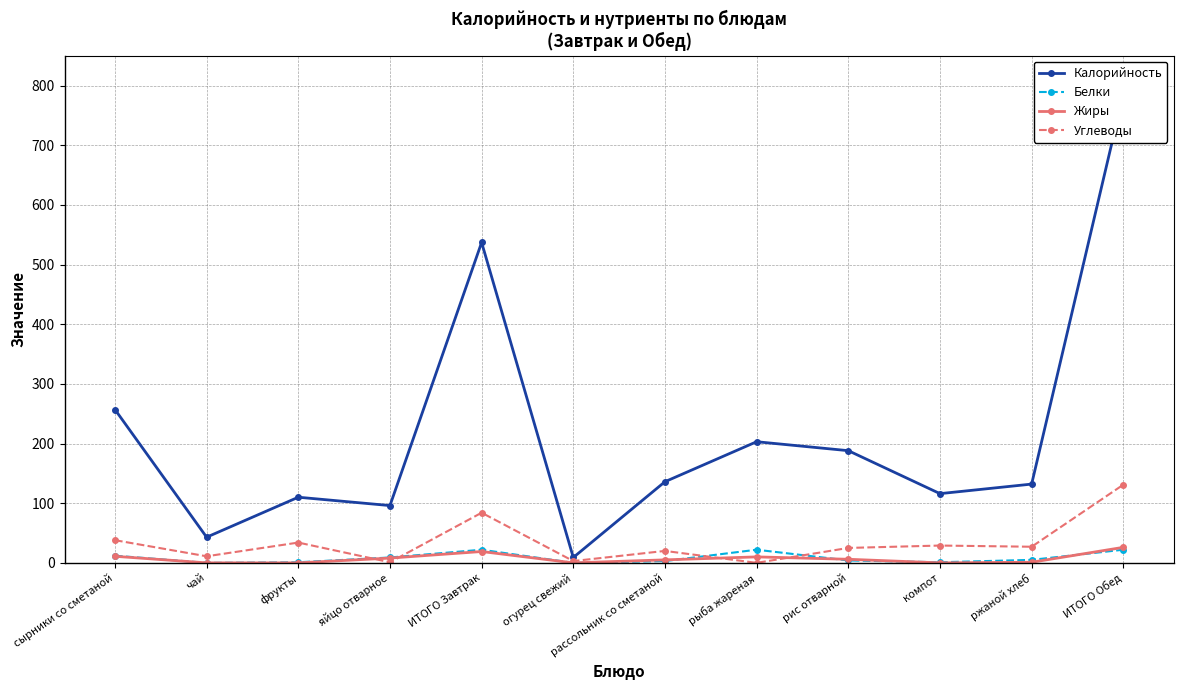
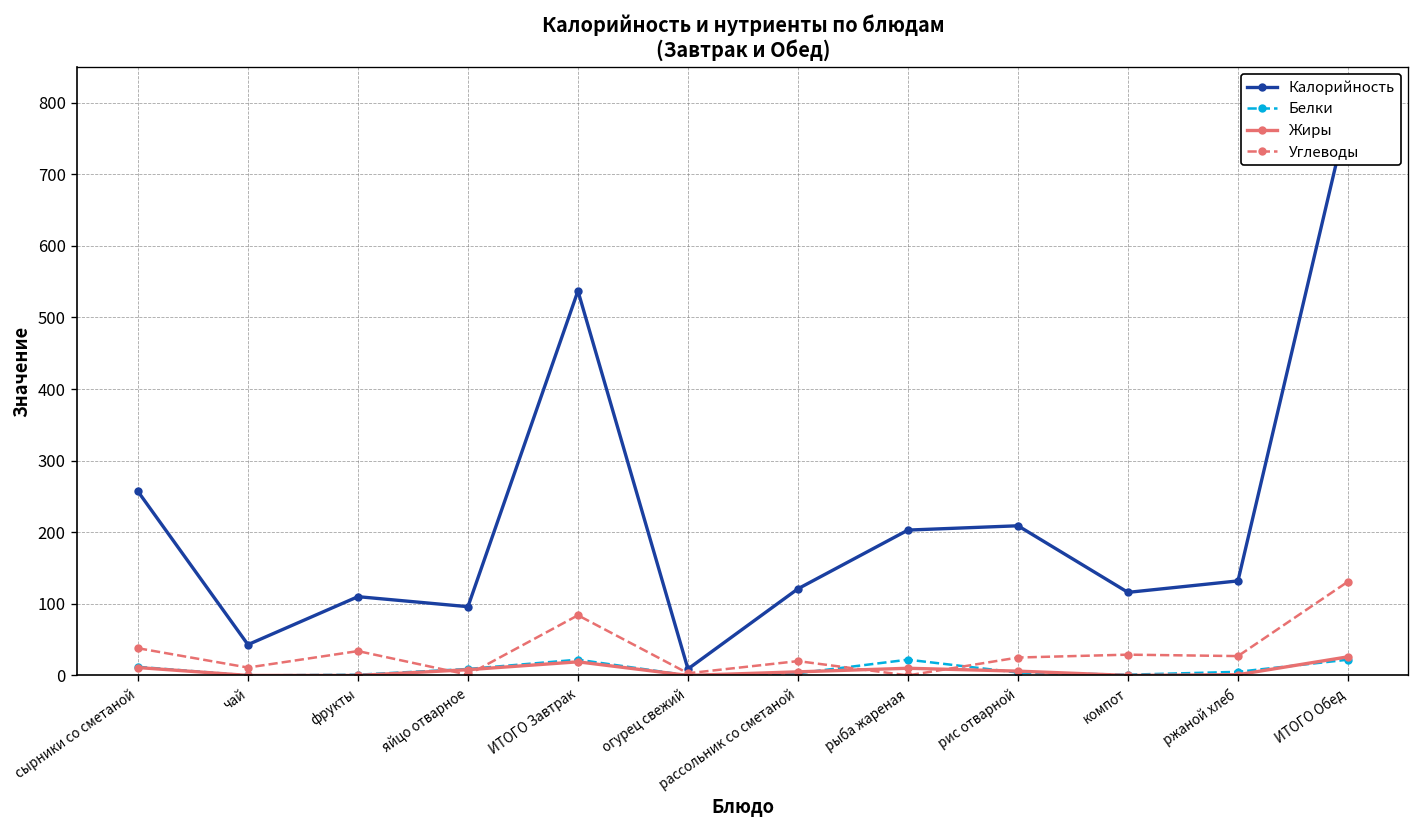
  {
    "Калорийность": {
      "сырники со сметаной": 260,
      "чай": 40,
      "фрукты": 110,
      "яйцо отварное": 100,
      "ИТОГО Завтрак": 540,
      "огурец свежий": 10,
-     "рассольник со сметаной": 140,
+     "рассольник со сметаной": 120,
      "рыба жареная": 200,
-     "рис отварной": 190,
+     "рис отварной": 210,
      "компот": 120,
      "ржаной хлеб": 130
    },
    "Белки": {
      "рыба жареная": 20
    }
  }
